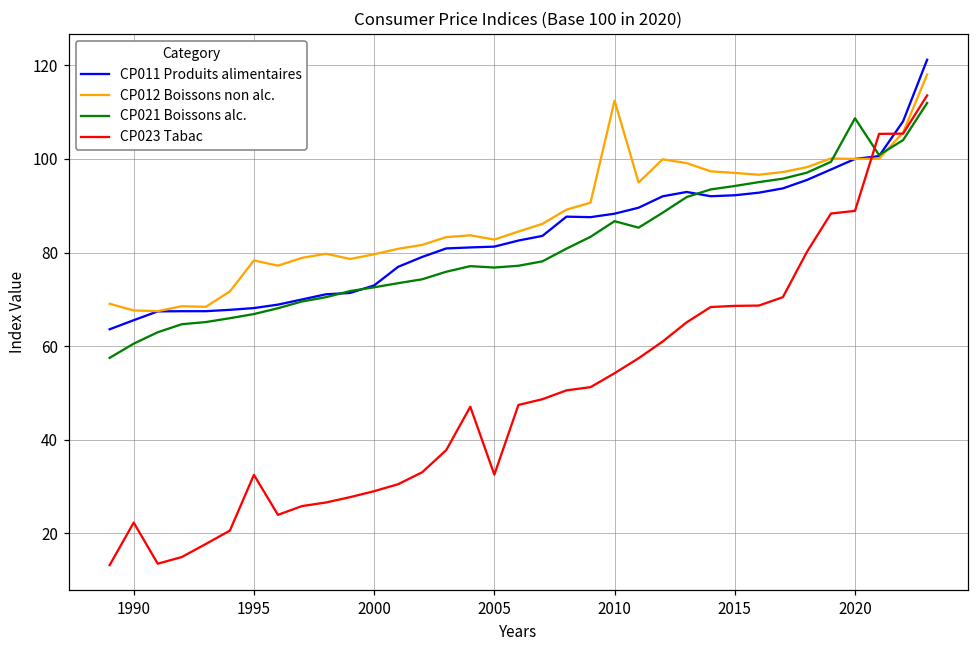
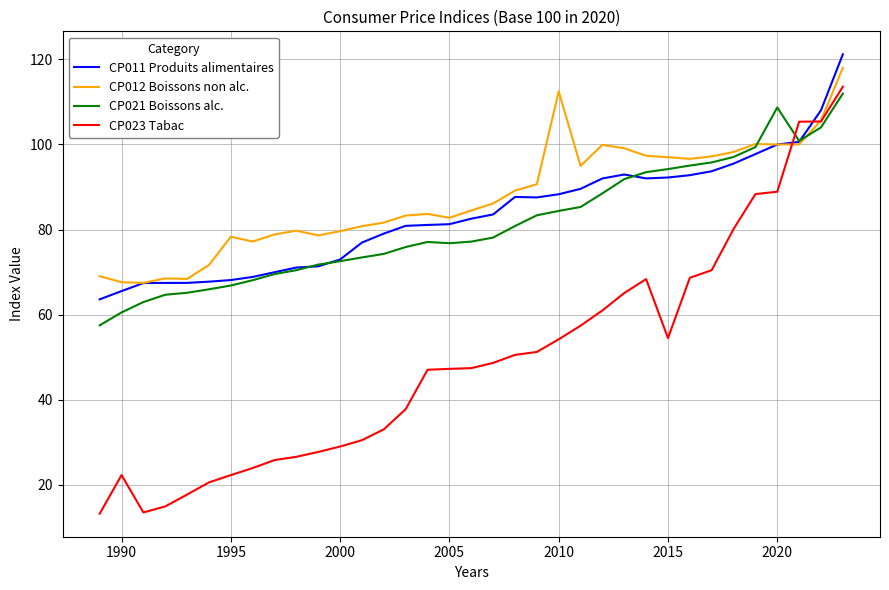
  {
    "CP011 Produits alimentaires": {
      "1990": 66,
      "1995": 68,
      "2005": 81,
      "2010": 88,
      "2015": 92
    },
    "CP012 Boissons non alc.": {
      "1990": 68,
      "1995": 78,
      "2000": 80,
      "2005": 83,
      "2010": 112,
      "2015": 97
    },
    "CP021 Boissons alc.": {
      "1990": 61,
      "1995": 67,
      "2005": 77,
-     "2010": 87,
+     "2010": 84,
      "2015": 94,
      "2020": 109
    },
    "CP023 Tabac": {
      "1990": 22,
-     "1995": 32,
+     "1995": 22,
      "2000": 29,
-     "2005": 33,
+     "2005": 47,
      "2010": 54,
-     "2015": 69,
+     "2015": 54,
      "2020": 89
    }
  }
